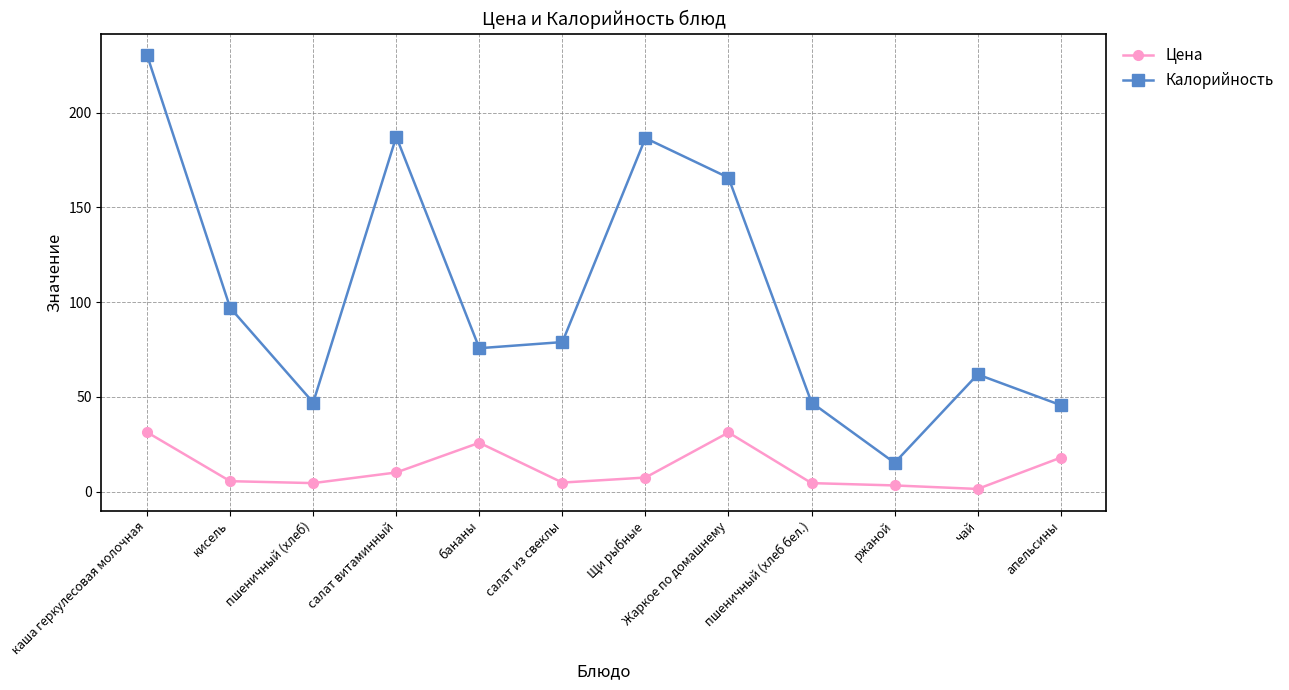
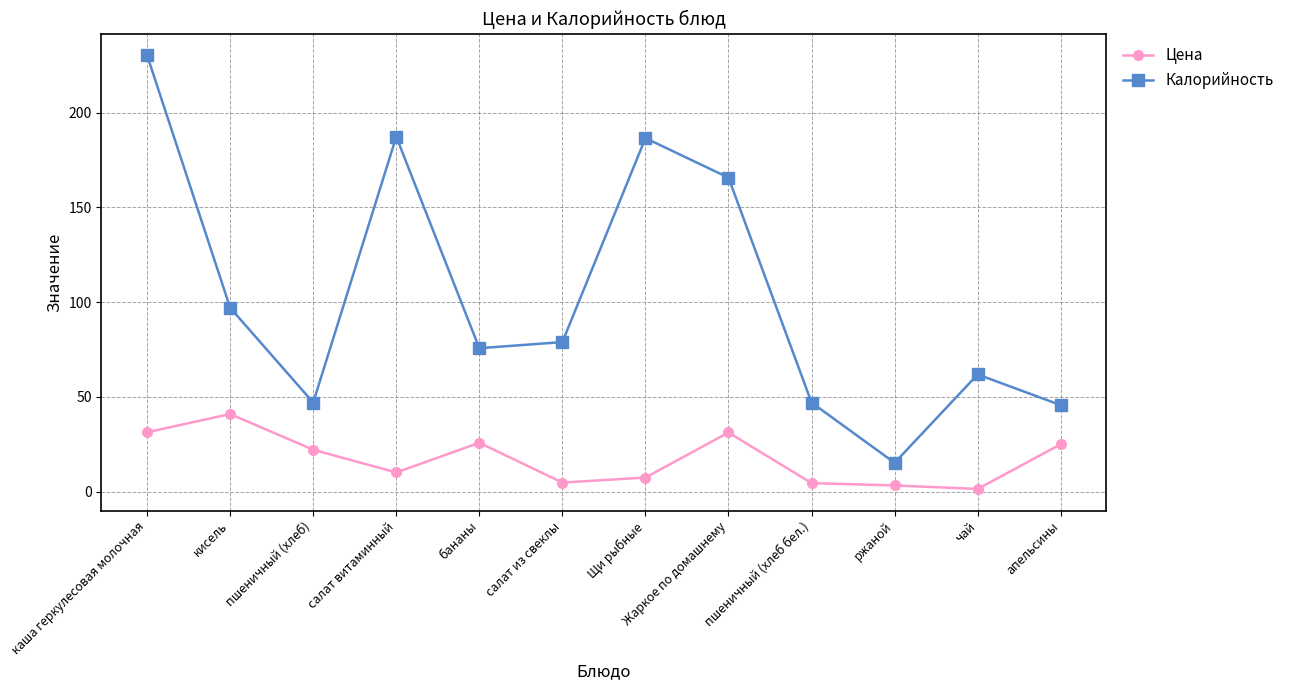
  {
    "Цена": {
      "каша геркулесовая молочная": 31,
-     "кисель": 6,
-     "пшеничный (хлеб)": 5,
+     "кисель": 41,
+     "пшеничный (хлеб)": 22,
      "салат витаминный": 10,
      "бананы": 26,
      "салат из свеклы": 5,
      "Щи рыбные": 7,
      "Жаркое по домашнему": 31,
      "пшеничный (хлеб бел.)": 5,
      "ржаной": 3,
      "чай": 1,
-     "апельсины": 18
+     "апельсины": 25
    },
    "Калорийность": {
      "каша геркулесовая молочная": 230,
      "кисель": 97,
      "пшеничный (хлеб)": 47,
      "салат витаминный": 187,
      "бананы": 76,
      "салат из свеклы": 79,
      "Щи рыбные": 187,
      "Жаркое по домашнему": 166,
      "пшеничный (хлеб бел.)": 47,
      "ржаной": 15,
      "чай": 62,
      "апельсины": 46
    }
  }
